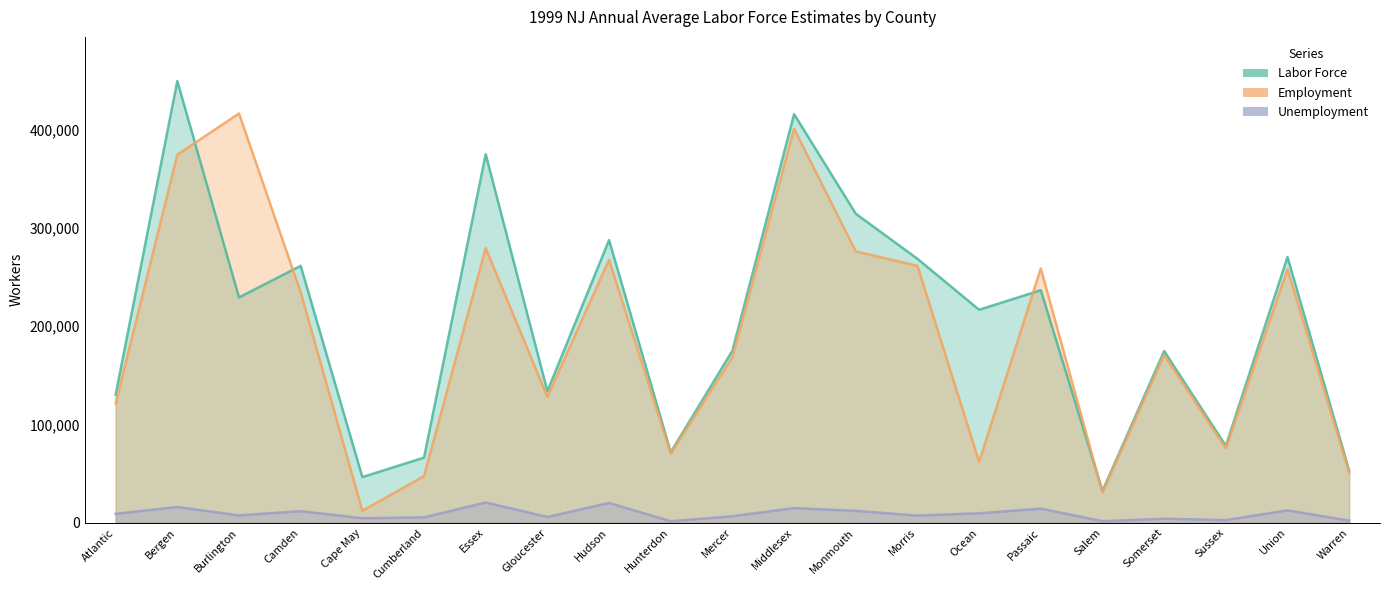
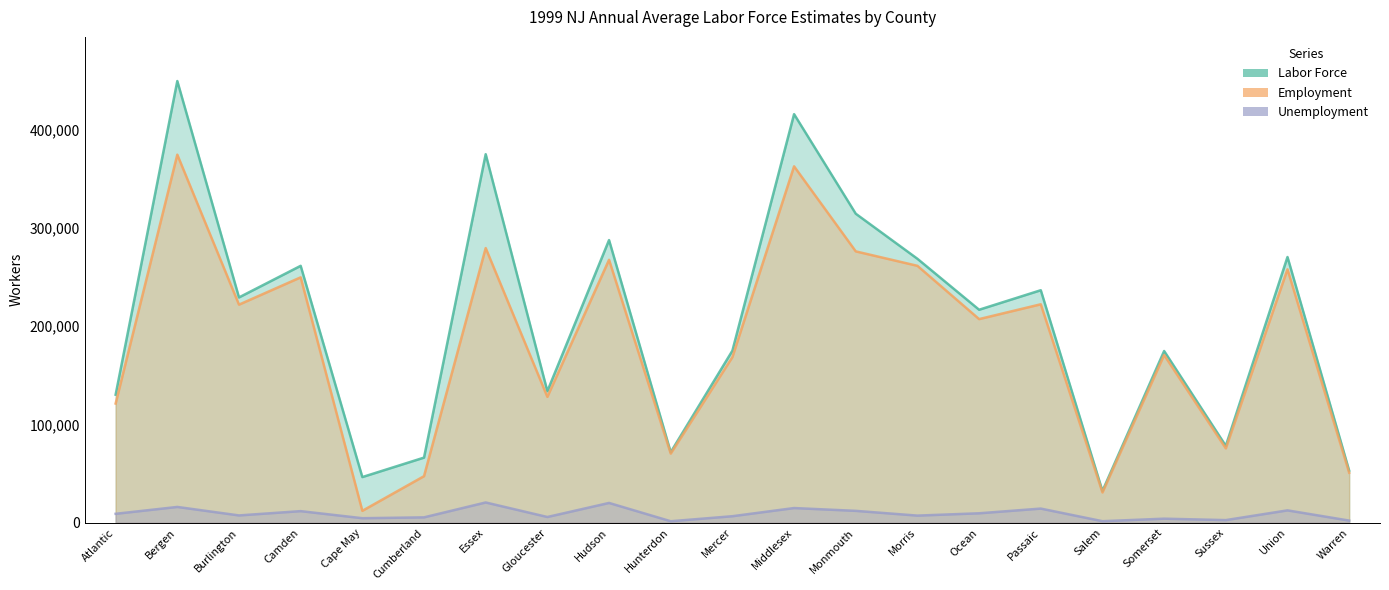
  {
    "Employment": {
      "Atlantic": "120,000",
      "Bergen": "370,000",
-     "Burlington": "420,000",
-     "Camden": "230,000",
+     "Burlington": "220,000",
+     "Camden": "250,000",
      "Cape May": "10,000",
      "Cumberland": "50,000",
      "Essex": "280,000",
      "Gloucester": "130,000",
      "Hudson": "270,000",
      "Mercer": "170,000",
-     "Middlesex": "400,000",
+     "Middlesex": "360,000",
      "Monmouth": "280,000",
      "Morris": "260,000",
-     "Ocean": "60,000",
-     "Passaic": "260,000",
+     "Ocean": "210,000",
+     "Passaic": "220,000",
      "Somerset": "170,000",
      "Sussex": "80,000",
      "Union": "260,000"
    }
  }
